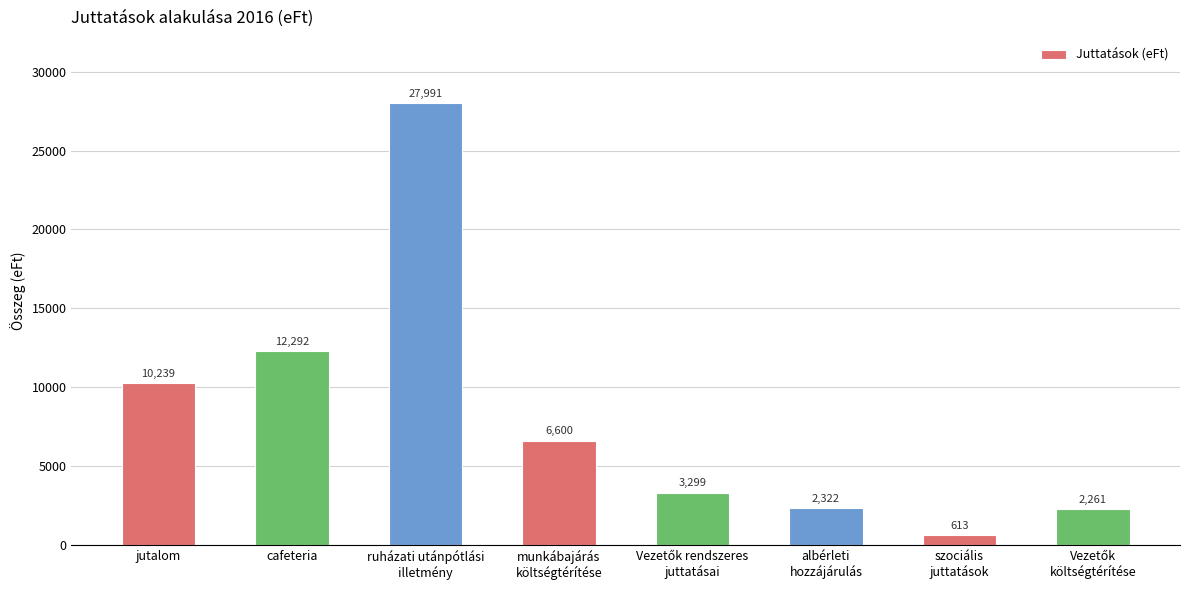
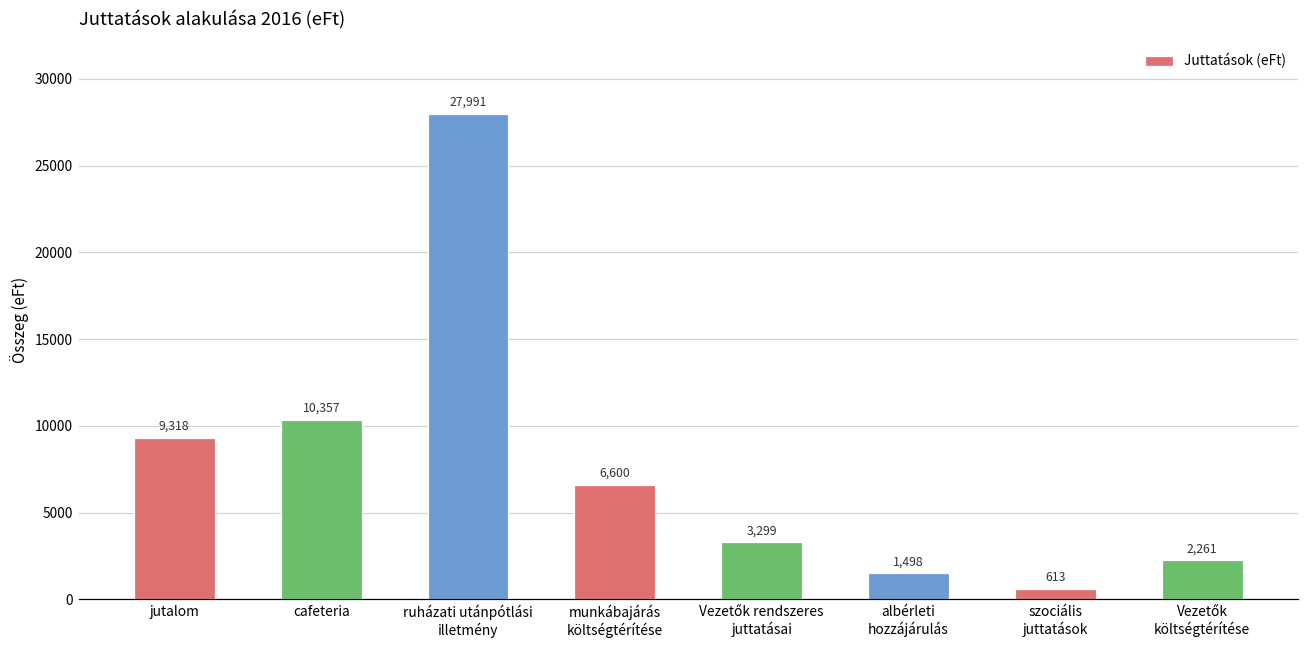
  {
-   "jutalom": "10,239",
-   "cafeteria": "12,292",
+   "jutalom": "9,318",
+   "cafeteria": "10,357",
    "ruházati utánpótlási illetmény": "27,991",
    "munkábajárás költségtérítése": "6,600",
    "Vezetők rendszeres juttatásai": "3,299",
-   "albérleti hozzájárulás": "2,322",
+   "albérleti hozzájárulás": "1,498",
    "szociális juttatások": "613",
    "Vezetők költségtérítése": "2,261"
  }
